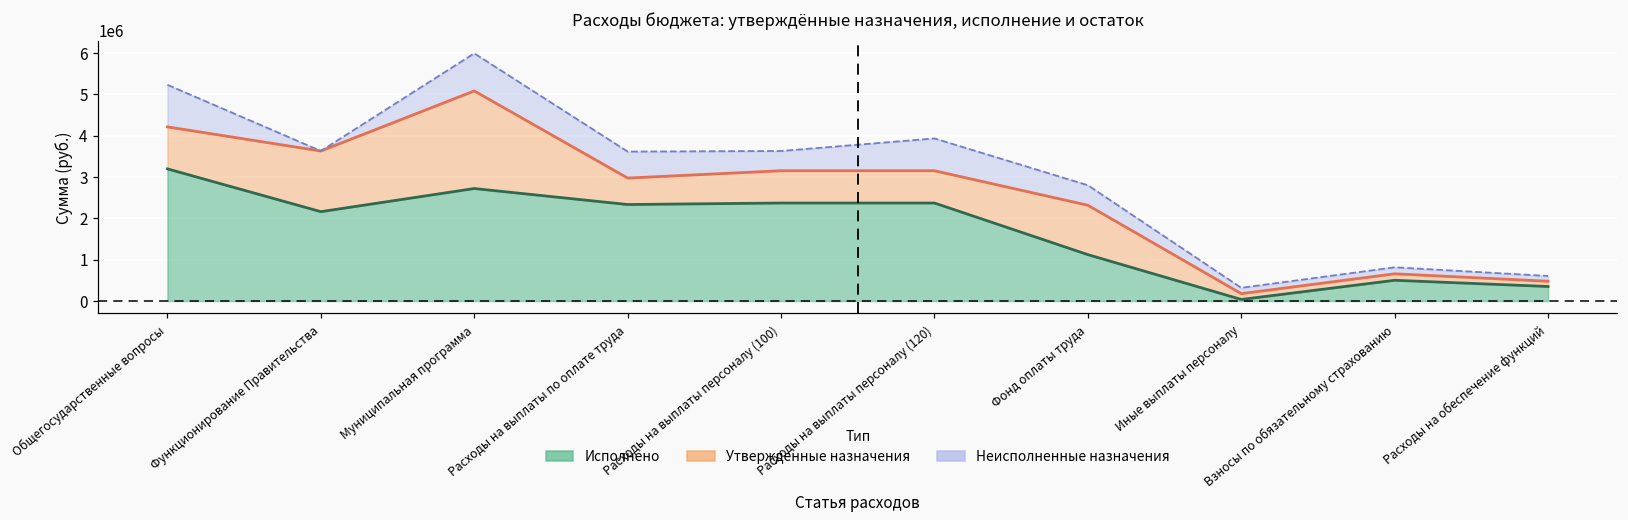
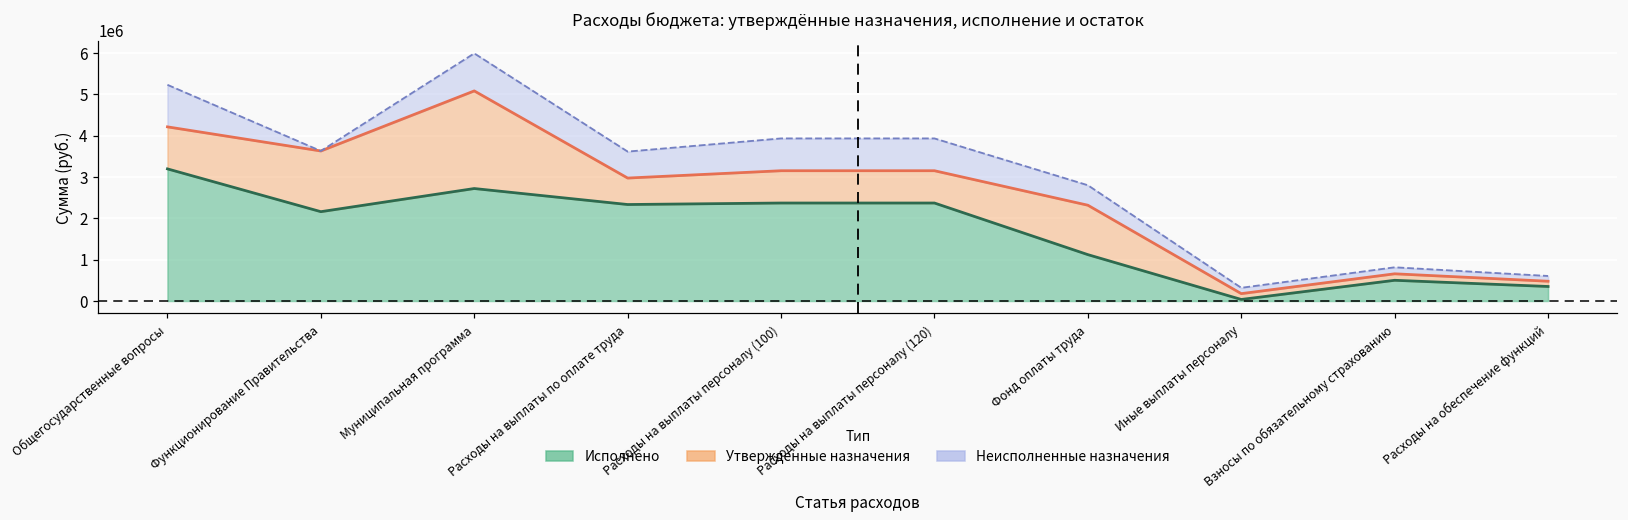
  {
    "Исполнено": {
      "Общегосударственные вопросы": 3200000,
      "Функционирование Правительства": 2200000,
      "Муниципальная программа": 2700000,
      "Расходы на выплаты по оплате труда": 2300000,
      "Расходы на выплаты персоналу (100)": 2400000,
      "Расходы на выплаты персоналу (120)": 2400000,
      "Фонд оплаты труда": 1100000,
      "Иные выплаты персоналу": 0,
      "Взносы по обязательному страхованию": 500000,
      "Расходы на обеспечение функций": 400000
    },
    "Утвержденные назначения": {
      "Общегосударственные вопросы": 4200000,
      "Муниципальная программа": 5100000,
      "Расходы на выплаты по оплате труда": 3000000,
      "Расходы на выплаты персоналу (100)": 3100000,
      "Расходы на выплаты персоналу (120)": 3100000,
      "Фонд оплаты труда": 2300000,
      "Иные выплаты персоналу": 200000,
      "Взносы по обязательному страхованию": 700000,
      "Расходы на обеспечение функций": 500000
    },
    "Неисполненные назначения": {
      "Общегосударственные вопросы": 1000000,
      "Муниципальная программа": 900000,
      "Расходы на выплаты по оплате труда": 600000,
-     "Расходы на выплаты персоналу (100)": 500000,
+     "Расходы на выплаты персоналу (100)": 800000,
      "Расходы на выплаты персоналу (120)": 800000,
      "Фонд оплаты труда": 500000,
      "Иные выплаты персоналу": 100000,
      "Взносы по обязательному страхованию": 200000,
      "Расходы на обеспечение функций": 100000
    }
  }
